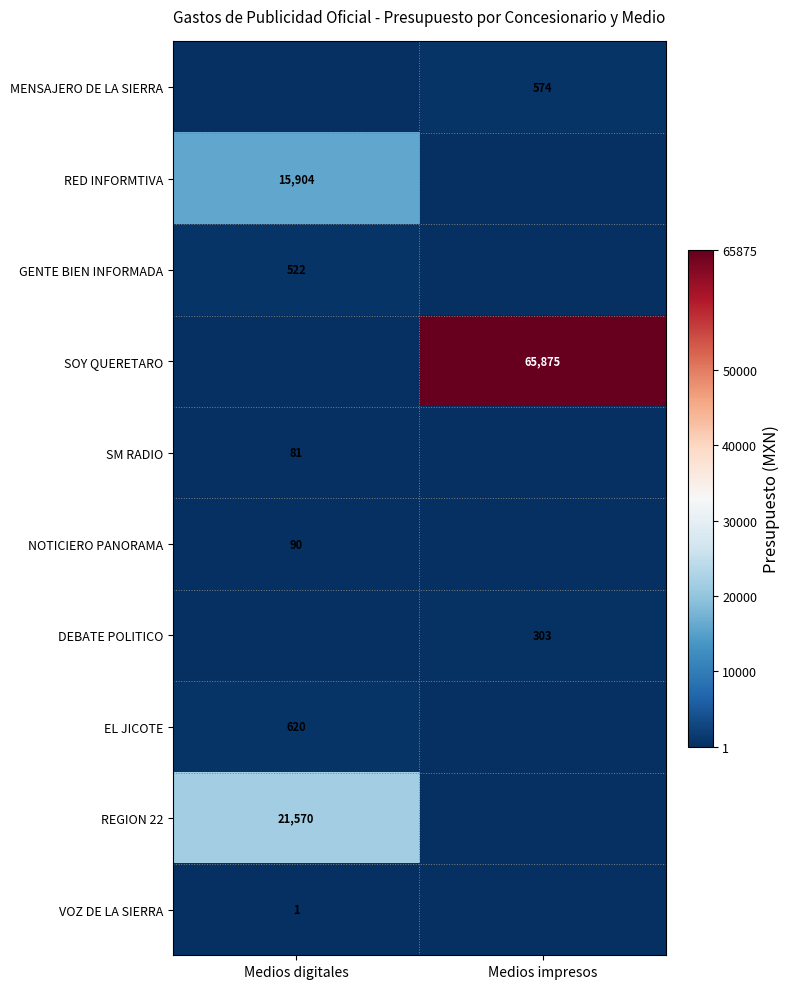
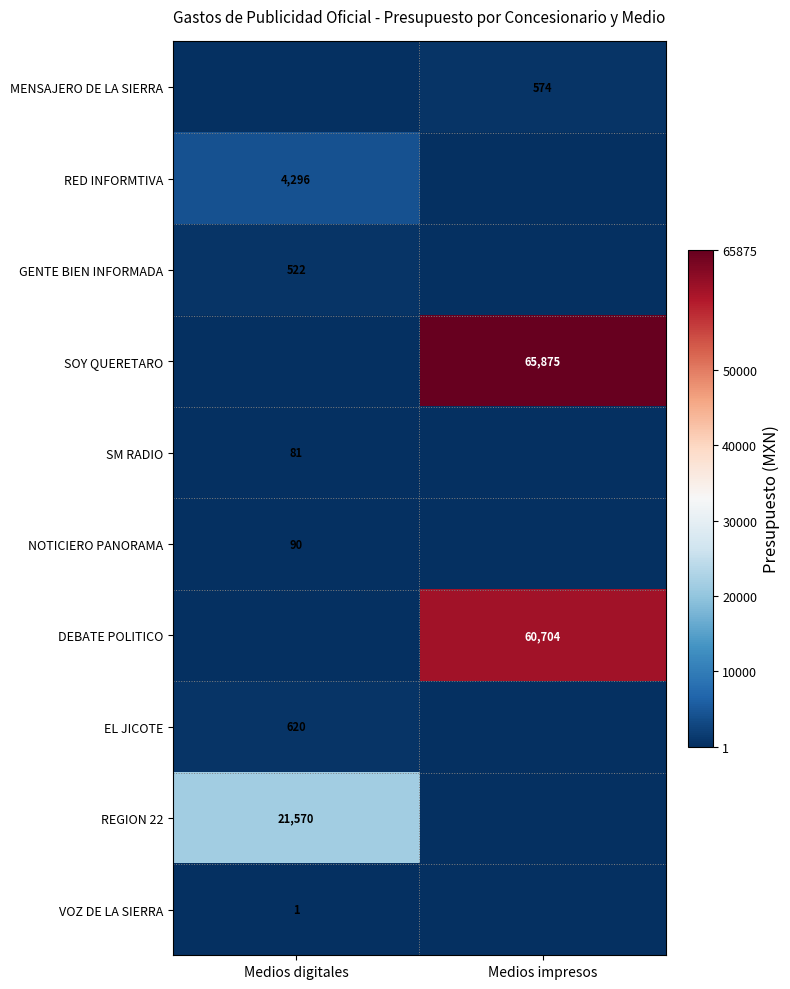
  {
    "MENSAJERO DE LA SIERRA": {
      "Medios impresos": "574"
    },
    "RED INFORMTIVA": {
-     "Medios digitales": "15,904"
+     "Medios digitales": "4,296"
    },
    "GENTE BIEN INFORMADA": {
      "Medios digitales": "522"
    },
    "SOY QUERETARO": {
      "Medios impresos": "65,875"
    },
    "SM RADIO": {
      "Medios digitales": "81"
    },
    "NOTICIERO PANORAMA": {
      "Medios digitales": "90"
    },
    "DEBATE POLITICO": {
-     "Medios impresos": "303"
+     "Medios impresos": "60,704"
    },
    "EL JICOTE": {
      "Medios digitales": "620"
    },
    "REGION 22": {
      "Medios digitales": "21,570"
    },
    "VOZ DE LA SIERRA": {
      "Medios digitales": "1"
    }
  }
